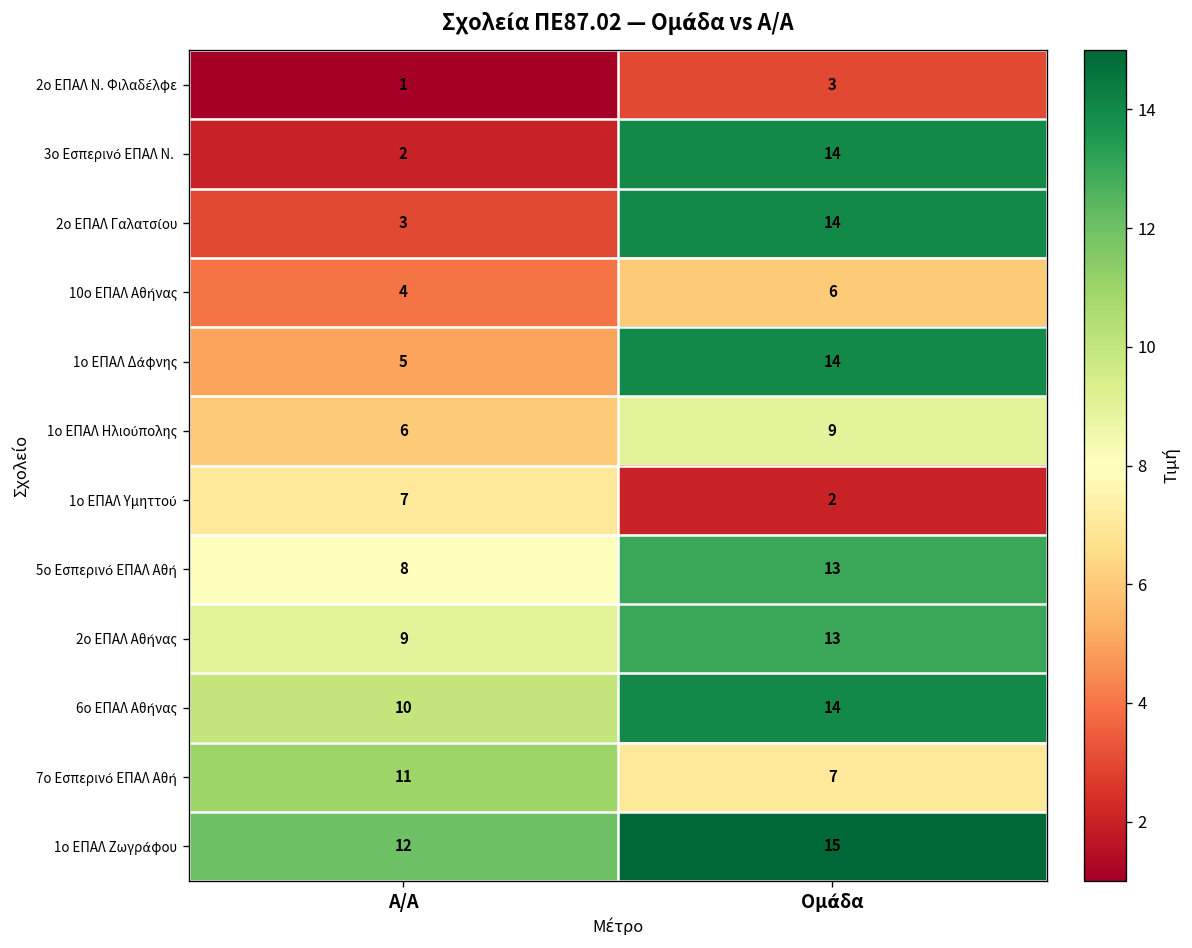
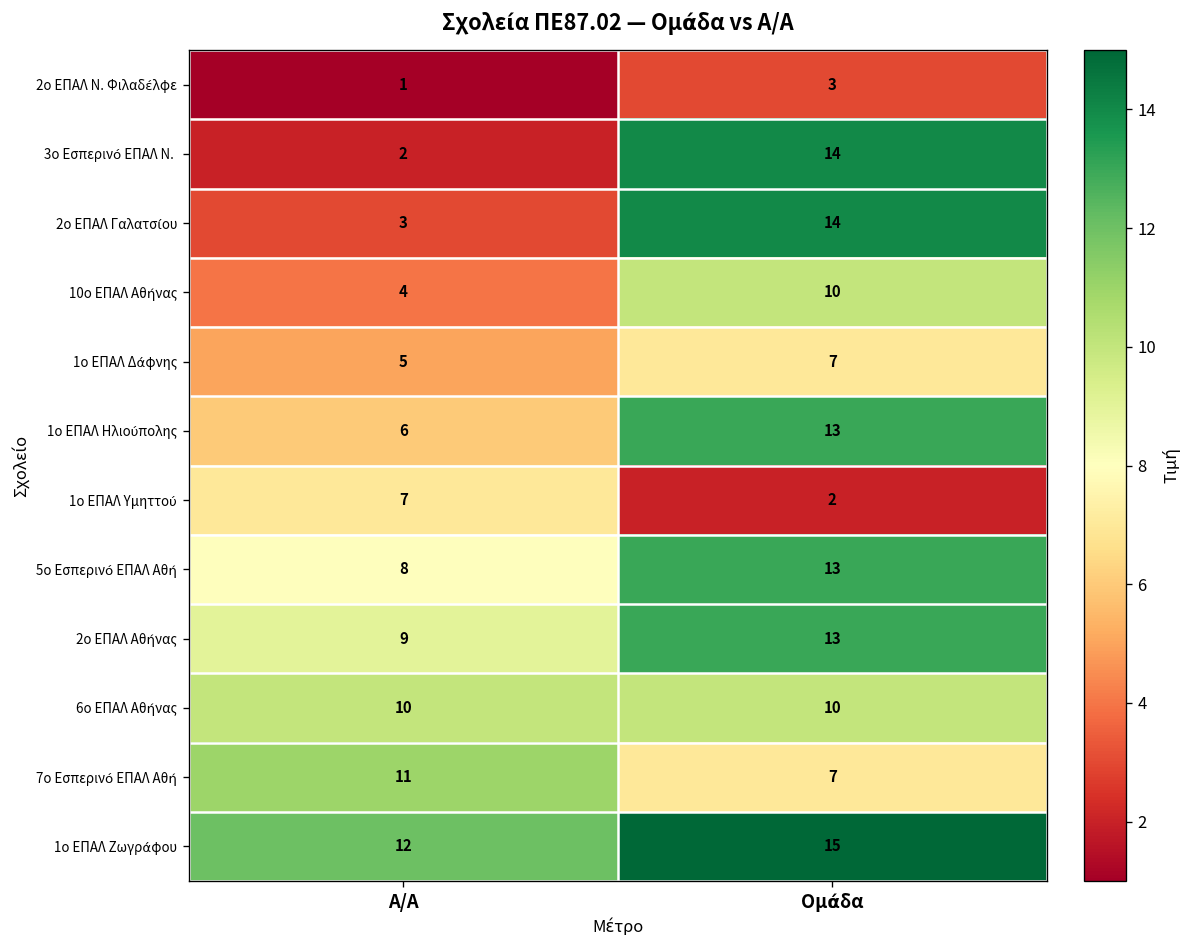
  {
    "2ο ΕΠΑΛ Ν. Φιλαδέλφε": {
      "Α/Α": 1,
      "Ομάδα": 3
    },
    "3ο Εσπερινό ΕΠΑΛ Ν.": {
      "Α/Α": 2,
      "Ομάδα": 14
    },
    "2ο ΕΠΑΛ Γαλατσίου": {
      "Α/Α": 3,
      "Ομάδα": 14
    },
    "10ο ΕΠΑΛ Αθήνας": {
      "Α/Α": 4,
-     "Ομάδα": 6
+     "Ομάδα": 10
    },
    "1ο ΕΠΑΛ Δάφνης": {
      "Α/Α": 5,
-     "Ομάδα": 14
+     "Ομάδα": 7
    },
    "1ο ΕΠΑΛ Ηλιούπολης": {
      "Α/Α": 6,
-     "Ομάδα": 9
+     "Ομάδα": 13
    },
    "1ο ΕΠΑΛ Υμηττού": {
      "Α/Α": 7,
      "Ομάδα": 2
    },
    "5ο Εσπερινό ΕΠΑΛ Αθή": {
      "Α/Α": 8,
      "Ομάδα": 13
    },
    "2ο ΕΠΑΛ Αθήνας": {
      "Α/Α": 9,
      "Ομάδα": 13
    },
    "6ο ΕΠΑΛ Αθήνας": {
      "Α/Α": 10,
-     "Ομάδα": 14
+     "Ομάδα": 10
    },
    "7ο Εσπερινό ΕΠΑΛ Αθή": {
      "Α/Α": 11,
      "Ομάδα": 7
    },
    "1ο ΕΠΑΛ Ζωγράφου": {
      "Α/Α": 12,
      "Ομάδα": 15
    }
  }
